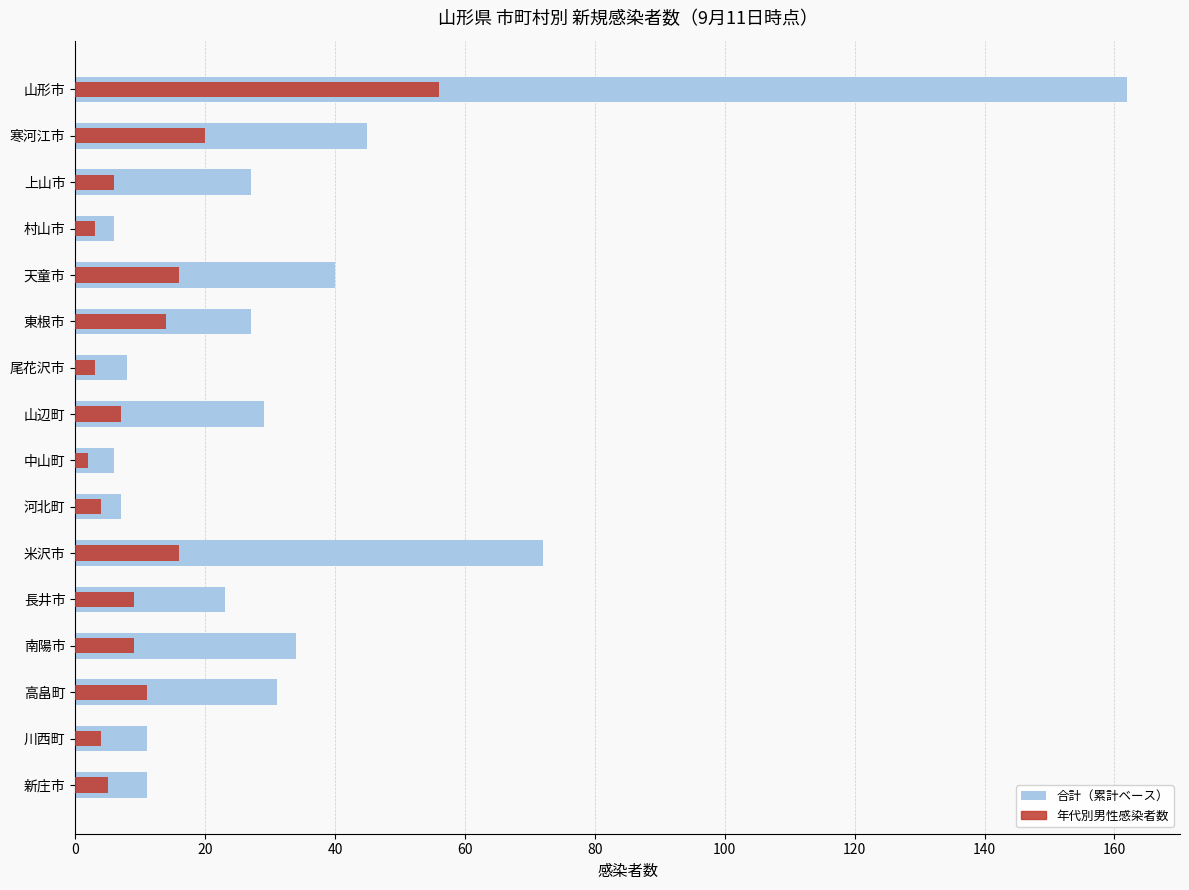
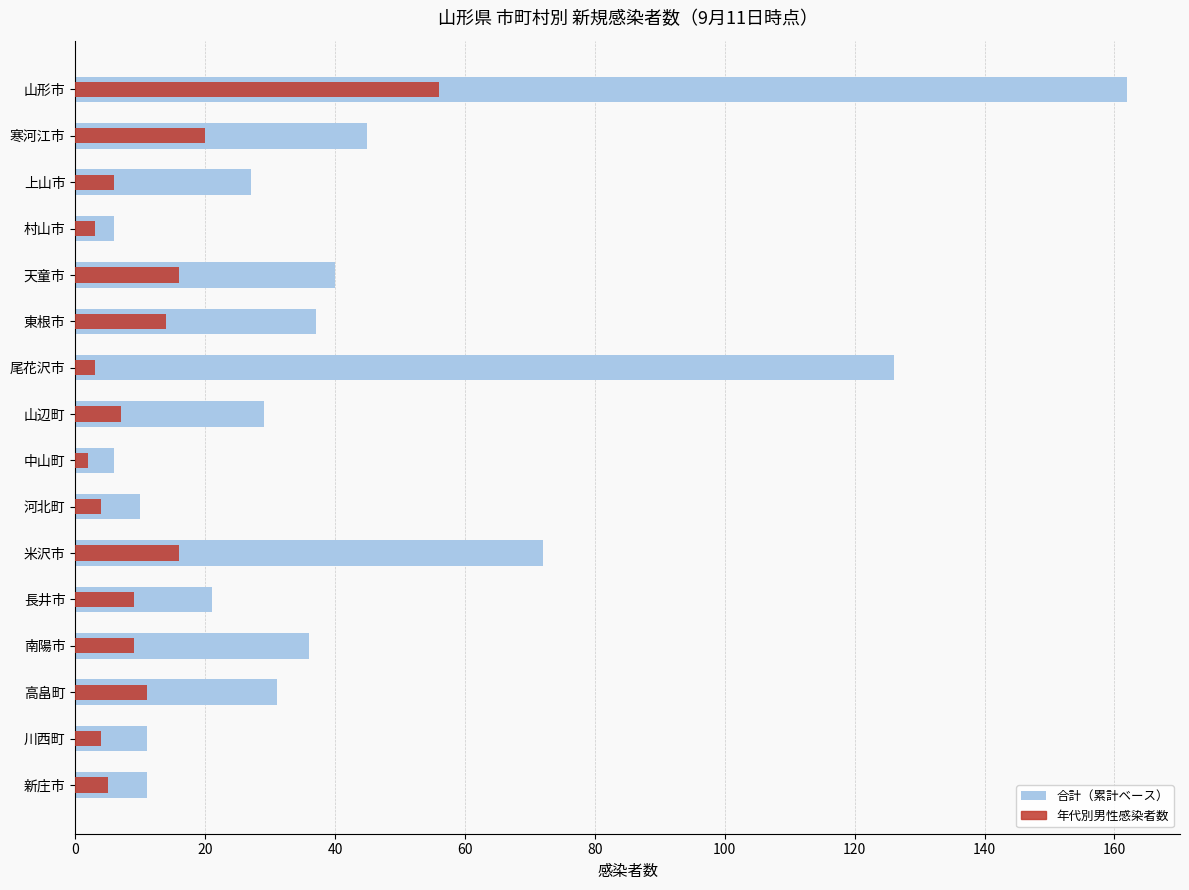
  {
    "合計（累計ベース）": {
      "山形市": 162,
      "寒河江市": 45,
      "上山市": 27,
      "村山市": 6,
      "天童市": 40,
-     "東根市": 27,
-     "尾花沢市": 8,
+     "東根市": 37,
+     "尾花沢市": 126,
      "山辺町": 29,
      "中山町": 6,
-     "河北町": 7,
+     "河北町": 10,
      "米沢市": 72,
-     "長井市": 23,
-     "南陽市": 34,
+     "長井市": 21,
+     "南陽市": 36,
      "高畠町": 31,
      "川西町": 11,
      "新庄市": 11
    }
  }
